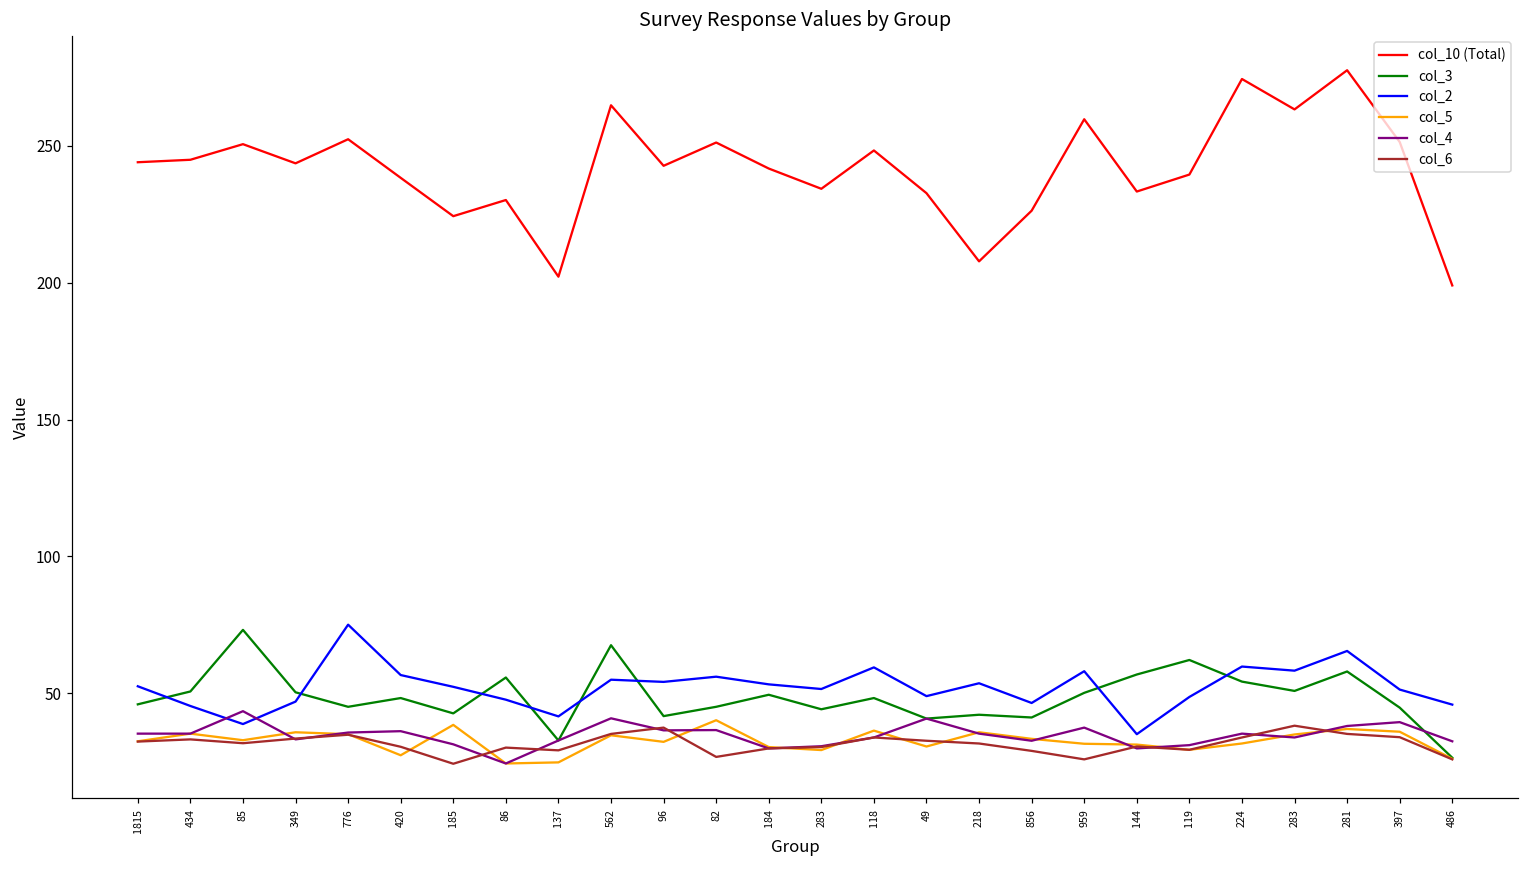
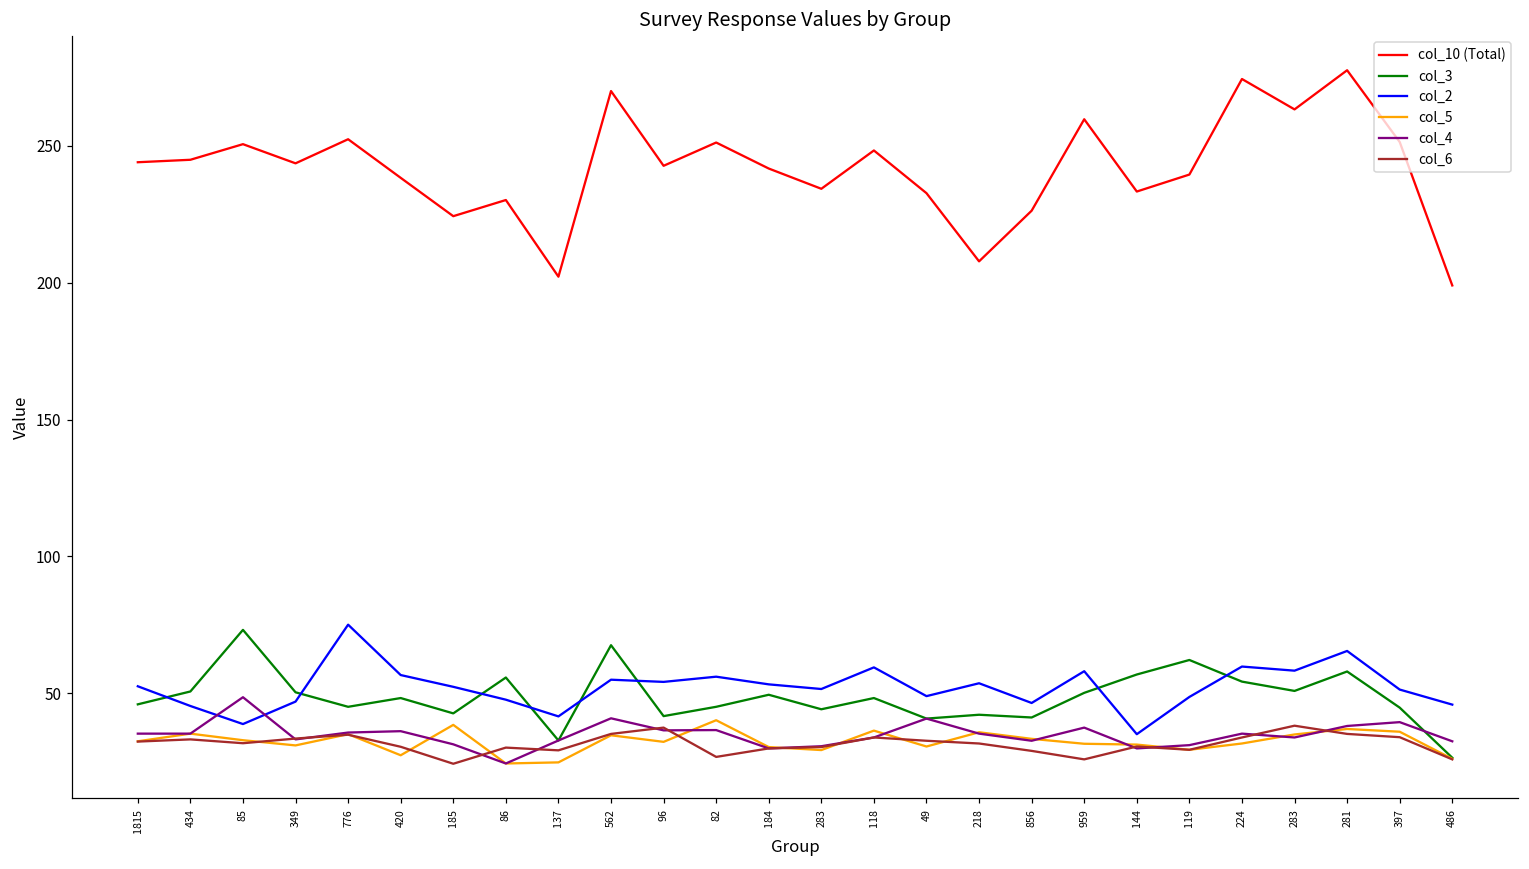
  {
    "col_10 (Total)": {
      "1815": 244,
      "434": 245,
      "85": 251,
      "349": 244,
      "776": 252,
      "420": 238,
      "185": 224,
      "86": 230,
      "137": 202,
-     "562": 265,
+     "562": 270,
      "96": 243,
      "82": 251,
      "184": 242,
      "118": 248,
      "49": 233,
      "218": 208,
      "856": 226,
      "959": 260,
      "144": 233,
      "119": 240,
      "224": 274,
      "281": 278,
      "486": 199
    },
    "col_3": {
      "1815": 46,
      "434": 51,
      "85": 73,
      "349": 50,
      "776": 45,
      "420": 48,
      "185": 43,
      "86": 56,
      "562": 68,
      "96": 42,
      "82": 45,
      "184": 50,
      "118": 48,
      "218": 42,
      "856": 41,
      "959": 50,
      "144": 57,
      "119": 62,
      "224": 54,
      "281": 58,
      "397": 45
    },
    "col_2": {
      "1815": 53,
      "434": 45,
      "85": 39,
      "349": 47,
      "776": 75,
      "420": 57,
      "185": 52,
      "86": 48,
      "137": 42,
      "562": 55,
      "96": 54,
      "82": 56,
      "184": 53,
      "118": 60,
      "49": 49,
      "218": 54,
      "856": 47,
      "959": 58,
      "144": 35,
      "119": 49,
      "224": 60,
      "281": 66,
      "397": 51,
      "486": 46
    },
    "col_5": {
      "85": 33,
-     "349": 36,
+     "349": 31,
      "420": 27,
      "185": 39,
      "137": 25,
      "96": 32,
      "82": 40,
      "118": 36,
      "49": 31,
      "959": 32,
      "224": 32,
      "281": 37,
      "397": 36
    },
    "col_4": {
      "1815": 35,
-     "85": 44,
+     "85": 49,
      "420": 36,
      "185": 31,
      "562": 41,
      "82": 37,
      "959": 38,
      "119": 31,
      "224": 35,
      "281": 38,
      "397": 40,
      "486": 33
    },
    "col_6": {
      "434": 33,
      "85": 32,
      "420": 31,
      "185": 24,
      "86": 30,
      "137": 29,
      "82": 27,
      "49": 33,
      "218": 32,
      "856": 29,
      "959": 26,
      "224": 34,
      "281": 35,
      "397": 34
    }
  }
